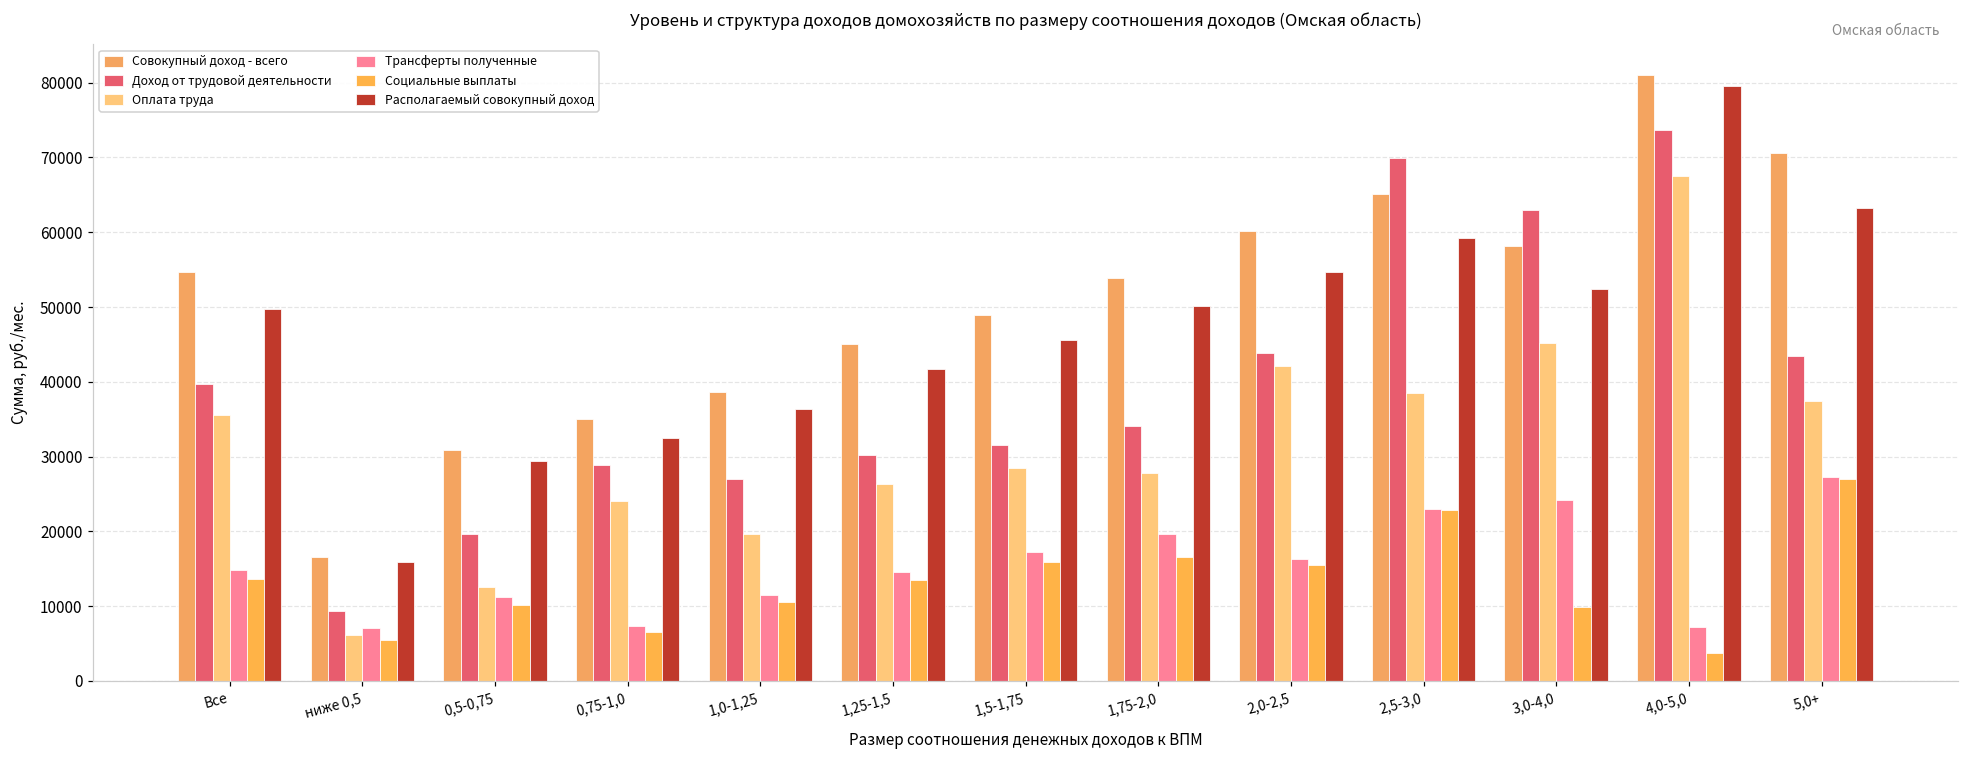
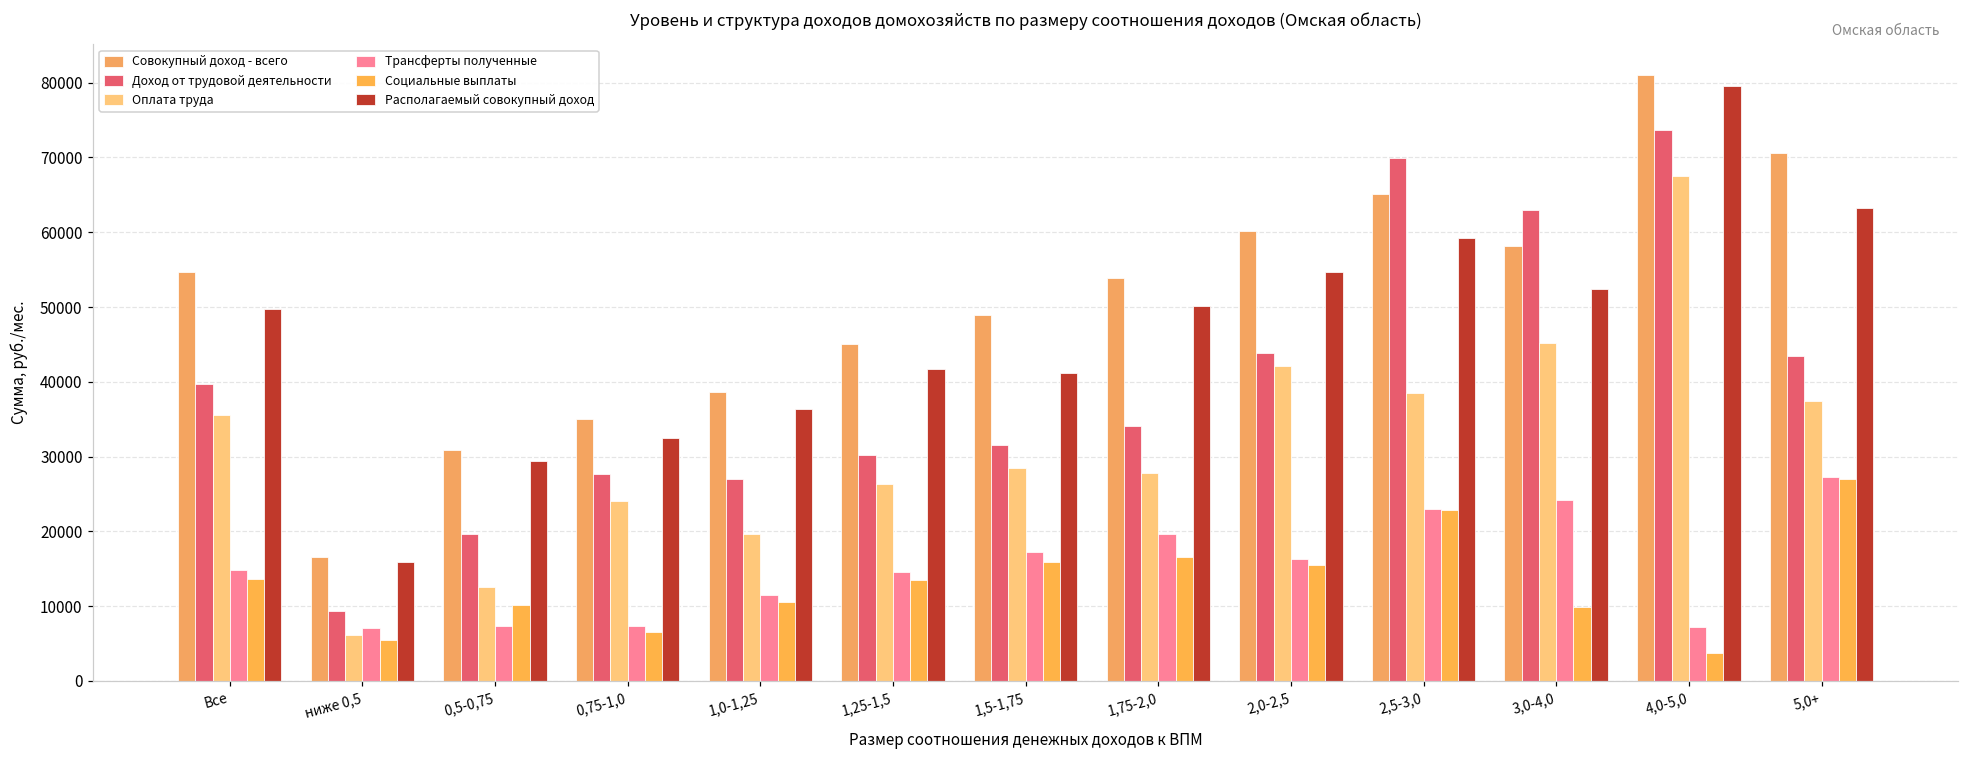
  {
    "Доход от трудовой деятельности": {
      "Все": 40000,
      "ниже 0,5": 9000,
      "0,5-0,75": 20000,
-     "0,75-1,0": 29000,
+     "0,75-1,0": 28000,
      "1,0-1,25": 27000,
      "1,25-1,5": 30000,
      "1,5-1,75": 32000,
      "1,75-2,0": 34000,
      "2,0-2,5": 44000,
      "2,5-3,0": 70000,
      "3,0-4,0": 63000,
      "4,0-5,0": 74000,
      "5,0+": 43000
    },
    "Трансферты полученные": {
      "Все": 15000,
      "ниже 0,5": 7000,
-     "0,5-0,75": 11000,
+     "0,5-0,75": 7000,
      "0,75-1,0": 7000,
      "1,0-1,25": 11000,
      "1,25-1,5": 15000,
      "1,5-1,75": 17000,
      "1,75-2,0": 20000,
      "2,0-2,5": 16000,
      "2,5-3,0": 23000,
      "3,0-4,0": 24000,
      "4,0-5,0": 7000,
      "5,0+": 27000
    },
    "Располагаемый совокупный доход": {
      "Все": 50000,
      "ниже 0,5": 16000,
      "0,5-0,75": 29000,
      "0,75-1,0": 32000,
      "1,0-1,25": 36000,
      "1,25-1,5": 42000,
-     "1,5-1,75": 46000,
+     "1,5-1,75": 41000,
      "1,75-2,0": 50000,
      "2,0-2,5": 55000,
      "2,5-3,0": 59000,
      "3,0-4,0": 52000,
      "4,0-5,0": 80000,
      "5,0+": 63000
    }
  }
